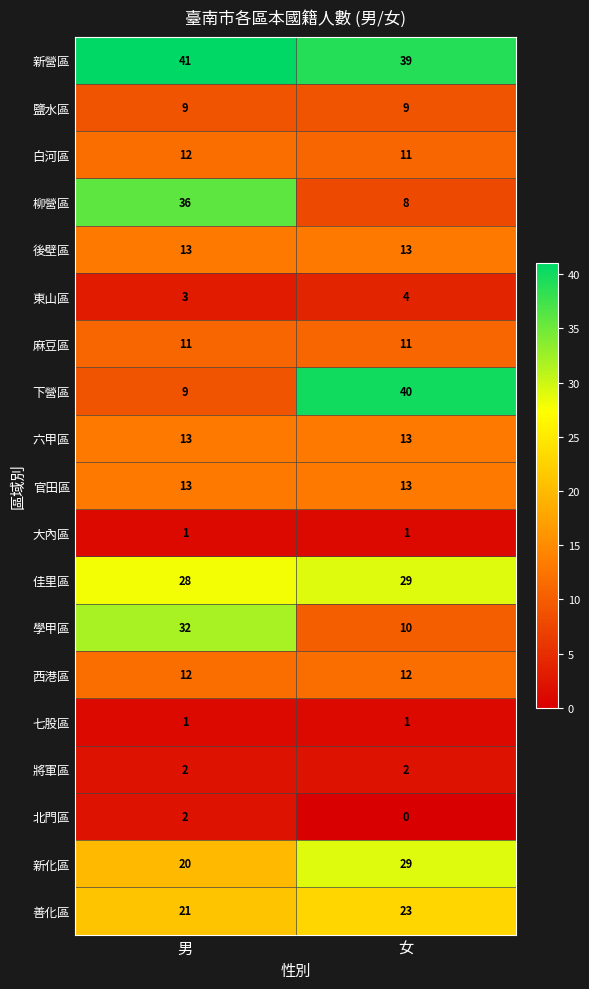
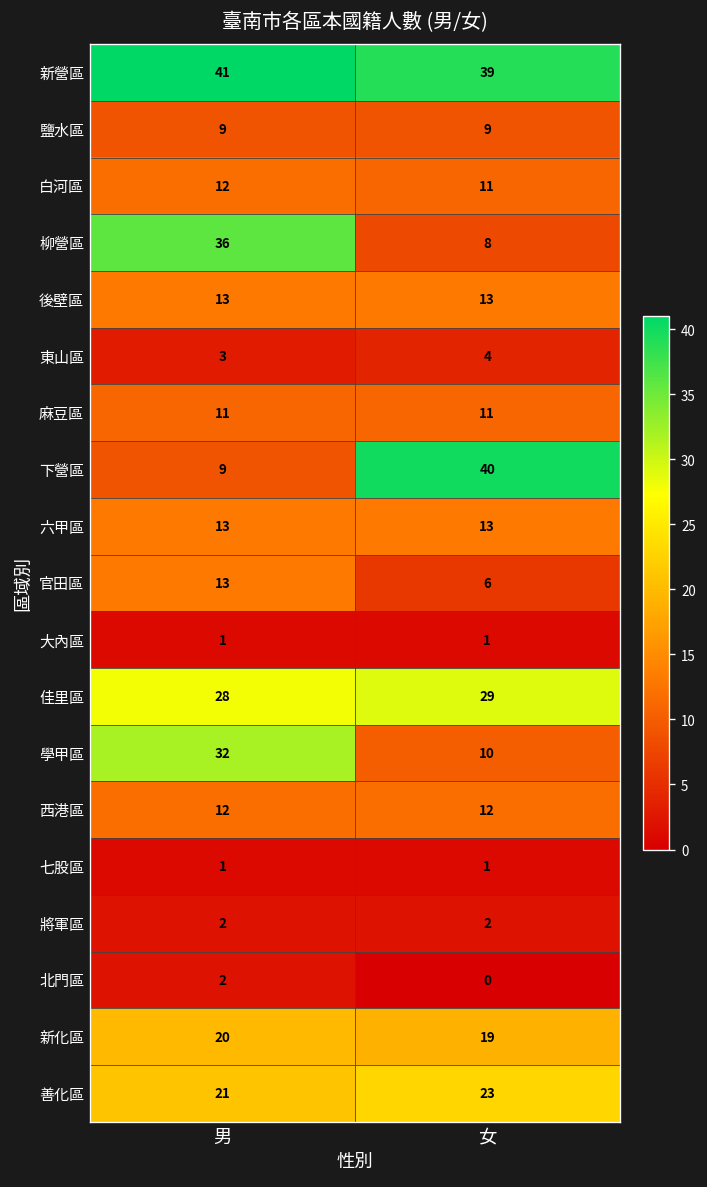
  {
    "新營區": {
      "男": 41,
      "女": 39
    },
    "鹽水區": {
      "男": 9,
      "女": 9
    },
    "白河區": {
      "男": 12,
      "女": 11
    },
    "柳營區": {
      "男": 36,
      "女": 8
    },
    "後壁區": {
      "男": 13,
      "女": 13
    },
    "東山區": {
      "男": 3,
      "女": 4
    },
    "麻豆區": {
      "男": 11,
      "女": 11
    },
    "下營區": {
      "男": 9,
      "女": 40
    },
    "六甲區": {
      "男": 13,
      "女": 13
    },
    "官田區": {
      "男": 13,
-     "女": 13
+     "女": 6
    },
    "大內區": {
      "男": 1,
      "女": 1
    },
    "佳里區": {
      "男": 28,
      "女": 29
    },
    "學甲區": {
      "男": 32,
      "女": 10
    },
    "西港區": {
      "男": 12,
      "女": 12
    },
    "七股區": {
      "男": 1,
      "女": 1
    },
    "將軍區": {
      "男": 2,
      "女": 2
    },
    "北門區": {
      "男": 2,
      "女": 0
    },
    "新化區": {
      "男": 20,
-     "女": 29
+     "女": 19
    },
    "善化區": {
      "男": 21,
      "女": 23
    }
  }
